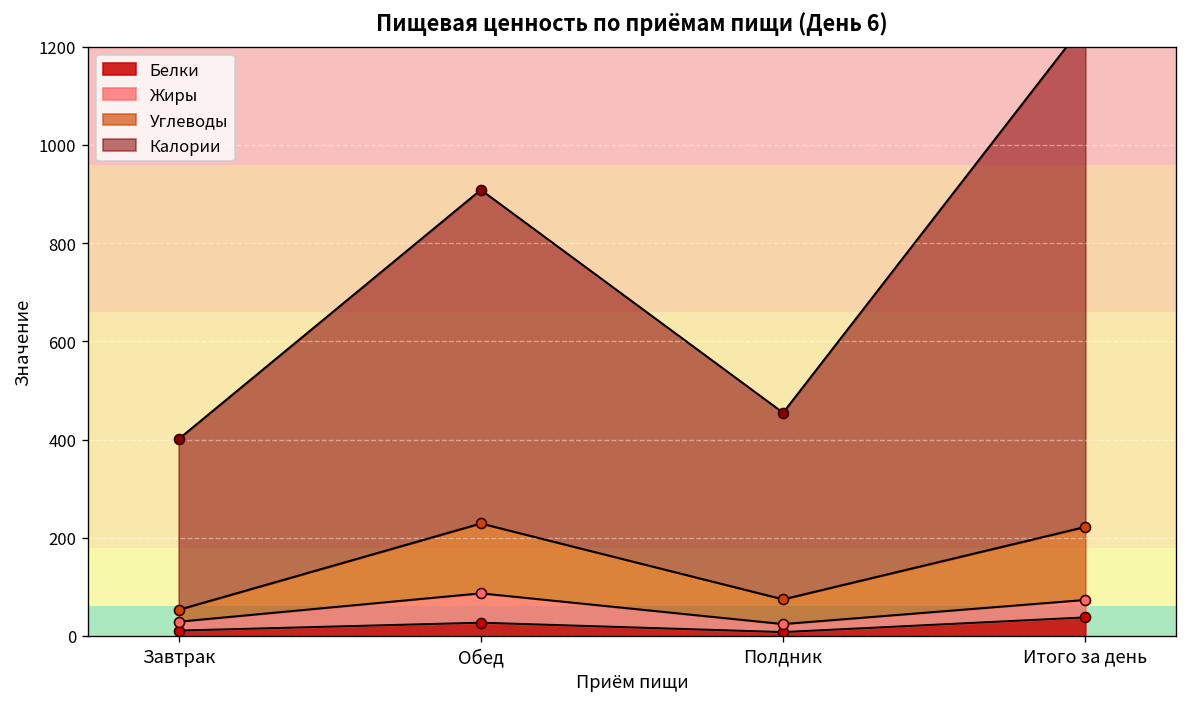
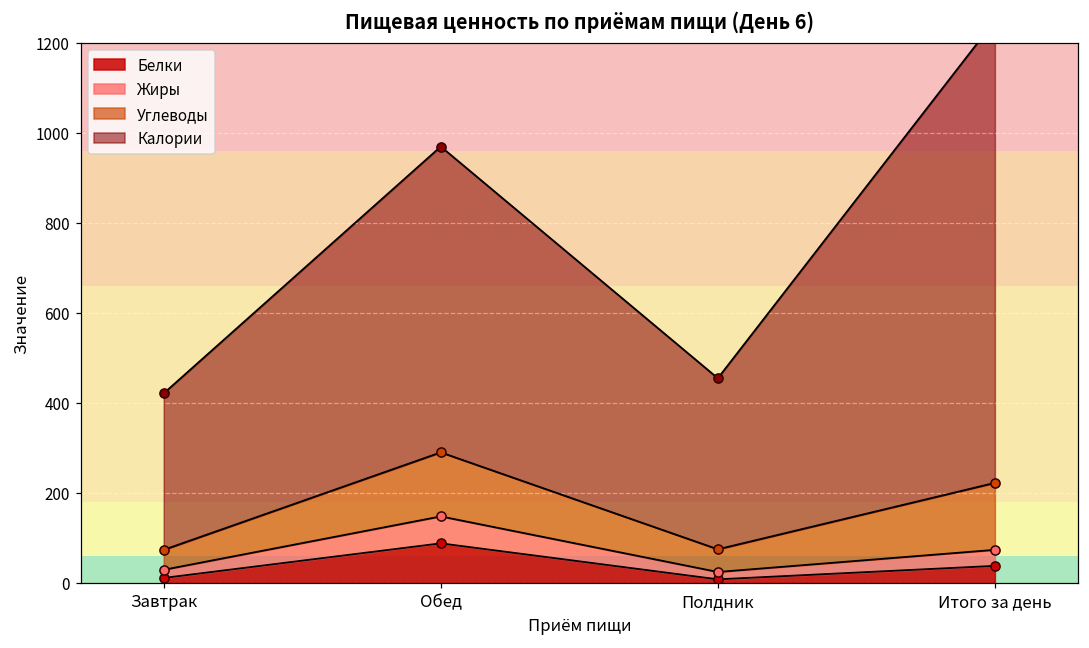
  {
    "Белки": {
      "Завтрак": 10,
-     "Обед": 30,
+     "Обед": 90,
      "Полдник": 10,
      "Итого за день": 40
    },
    "Жиры": {
      "Завтрак": 20,
      "Обед": 60,
      "Полдник": 20,
      "Итого за день": 40
    },
    "Углеводы": {
-     "Завтрак": 20,
+     "Завтрак": 40,
      "Обед": 140,
      "Полдник": 50,
      "Итого за день": 150
    },
    "Калории": {
      "Завтрак": 350,
      "Обед": 680,
      "Полдник": 380
    }
  }
